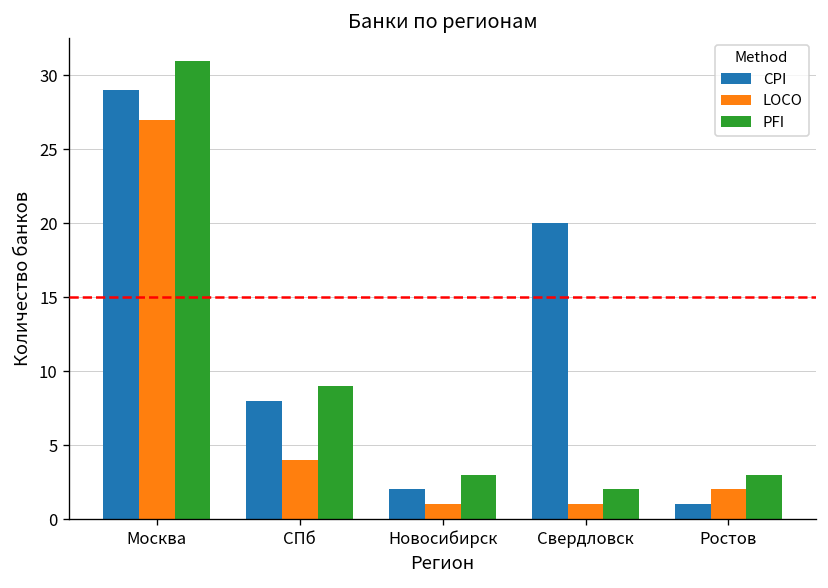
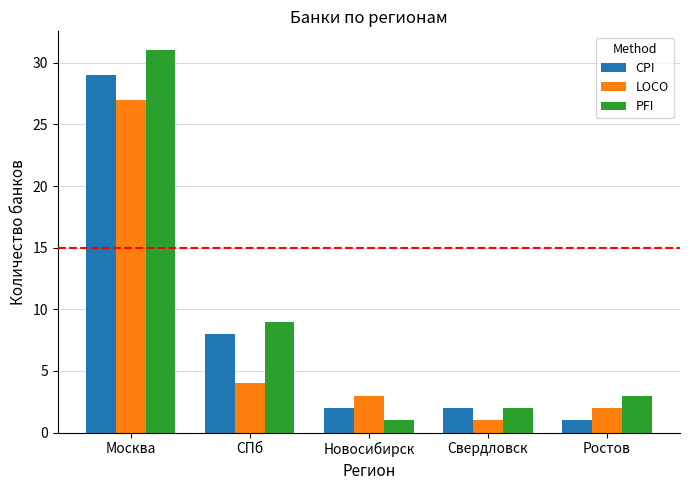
  {
    "CPI": {
      "Москва": 29,
      "СПб": 8,
      "Новосибирск": 2,
-     "Свердловск": 20,
+     "Свердловск": 2,
      "Ростов": 1
    },
    "LOCO": {
      "Москва": 27,
      "СПб": 4,
-     "Новосибирск": 1,
+     "Новосибирск": 3,
      "Свердловск": 1,
      "Ростов": 2
    },
    "PFI": {
      "Москва": 31,
      "СПб": 9,
-     "Новосибирск": 3,
+     "Новосибирск": 1,
      "Свердловск": 2,
      "Ростов": 3
    }
  }
